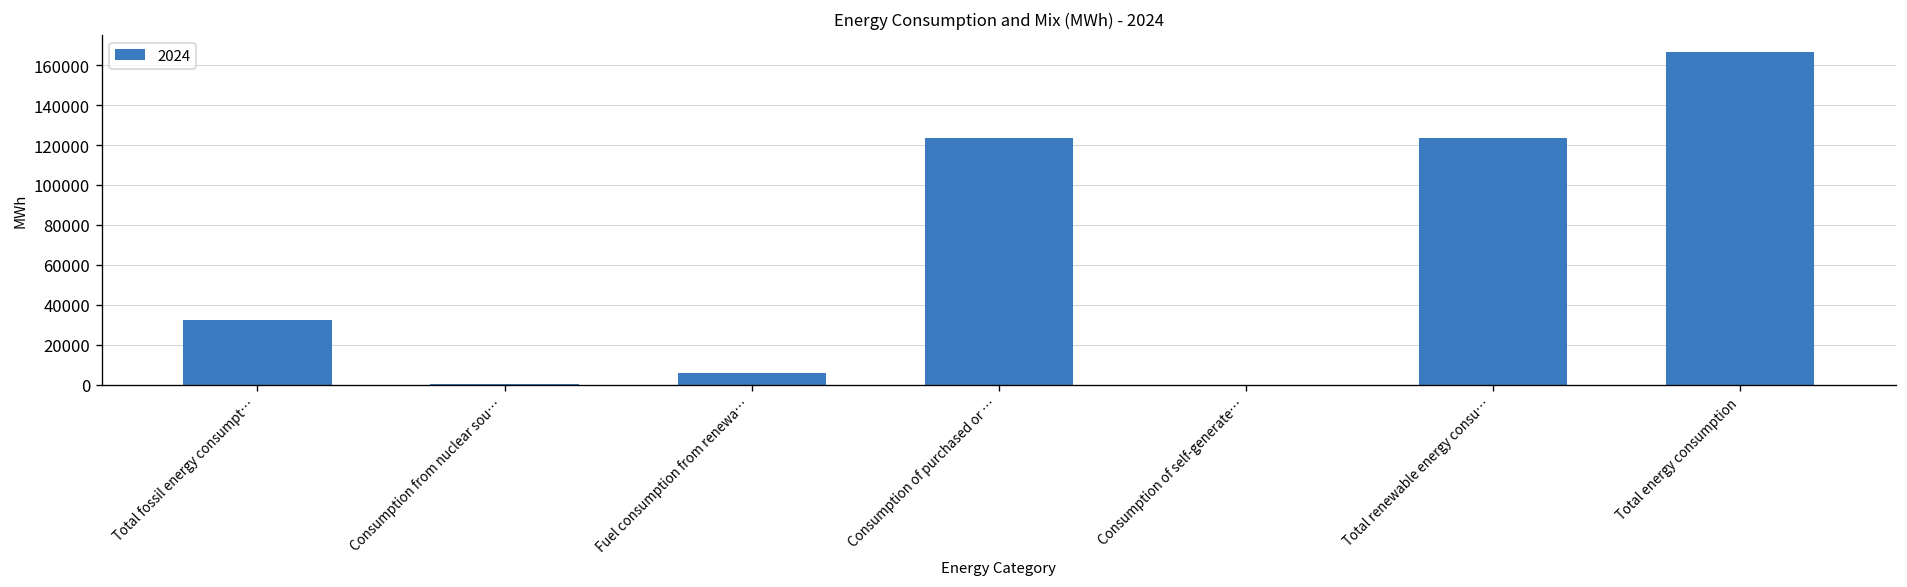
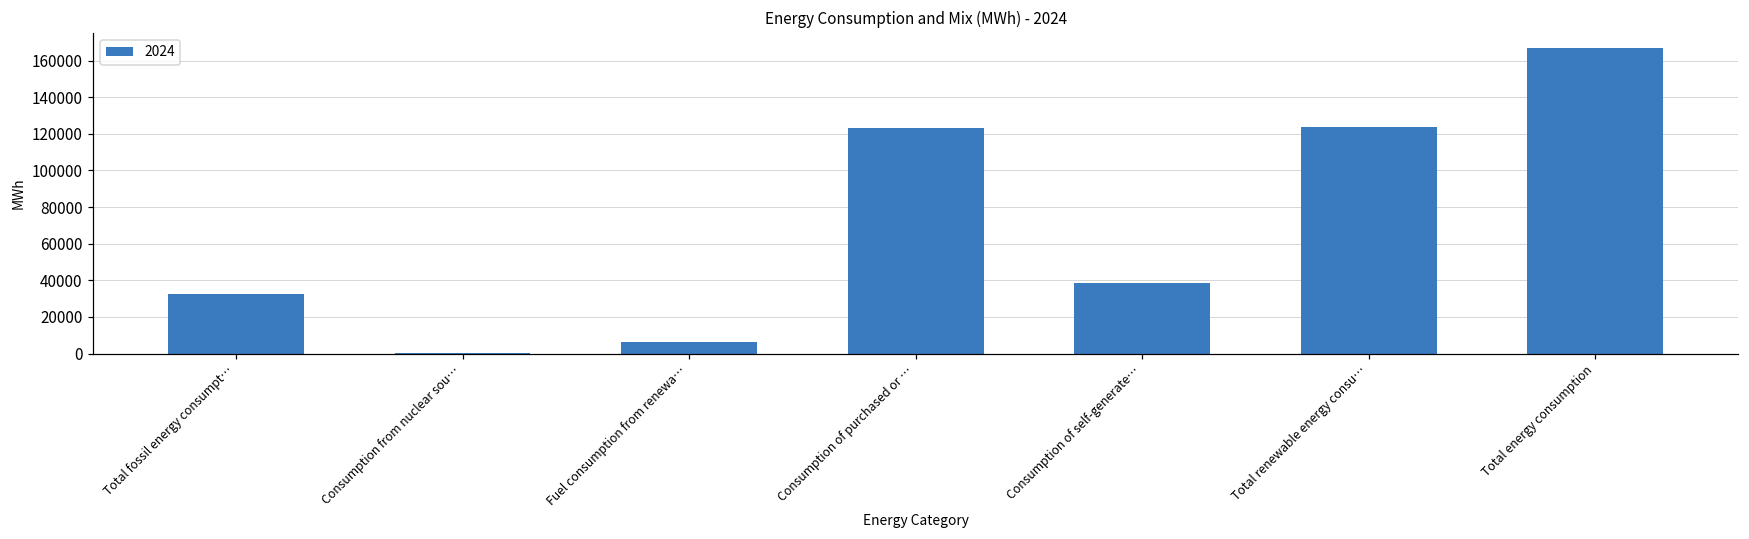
  {
    "Total fossil energy consumpt…": 33000,
    "Fuel consumption from renewa…": 6000,
    "Consumption of purchased or …": 123000,
-   "Consumption of self-generate…": 0,
+   "Consumption of self-generate…": 39000,
    "Total renewable energy consu…": 124000,
    "Total energy consumption": 167000
  }
